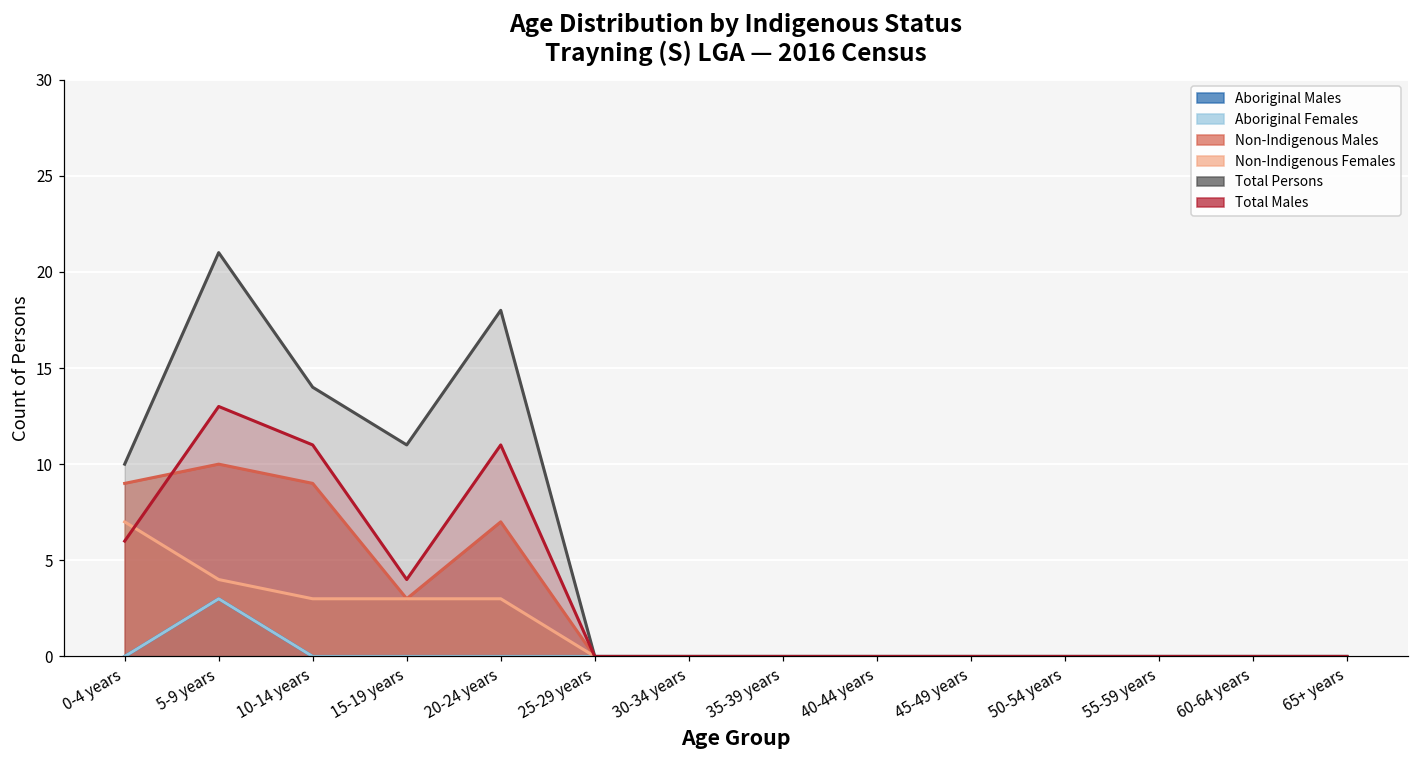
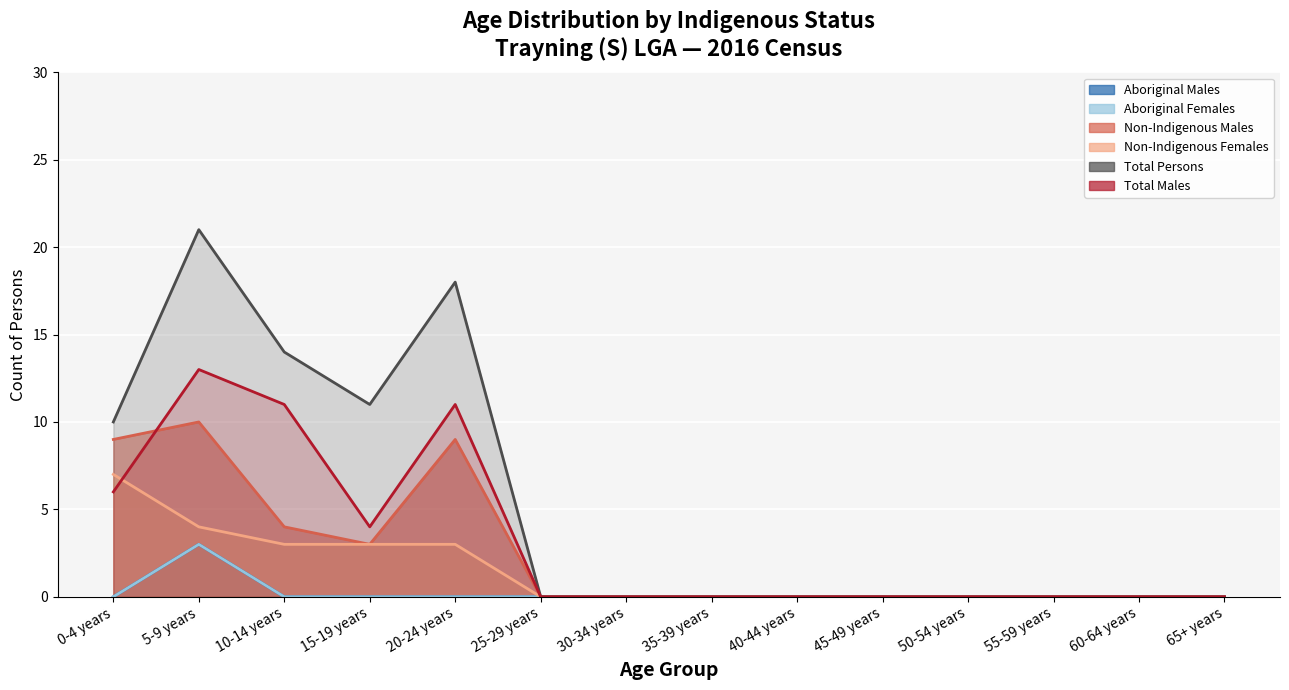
  {
    "Non-Indigenous Males": {
      "0-4 years": 9,
      "5-9 years": 10,
-     "10-14 years": 9,
-     "20-24 years": 7
+     "10-14 years": 4,
+     "20-24 years": 9
    }
  }
